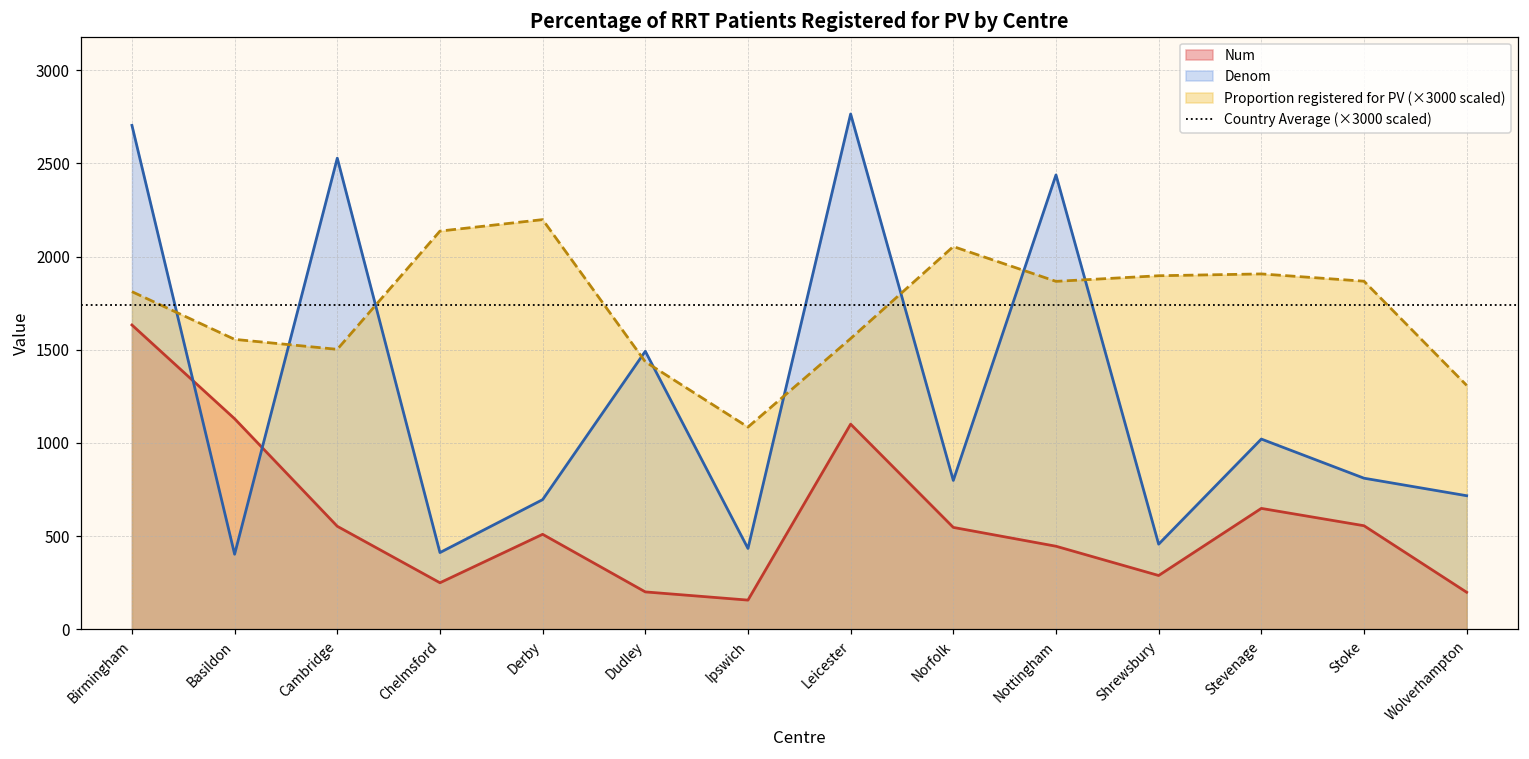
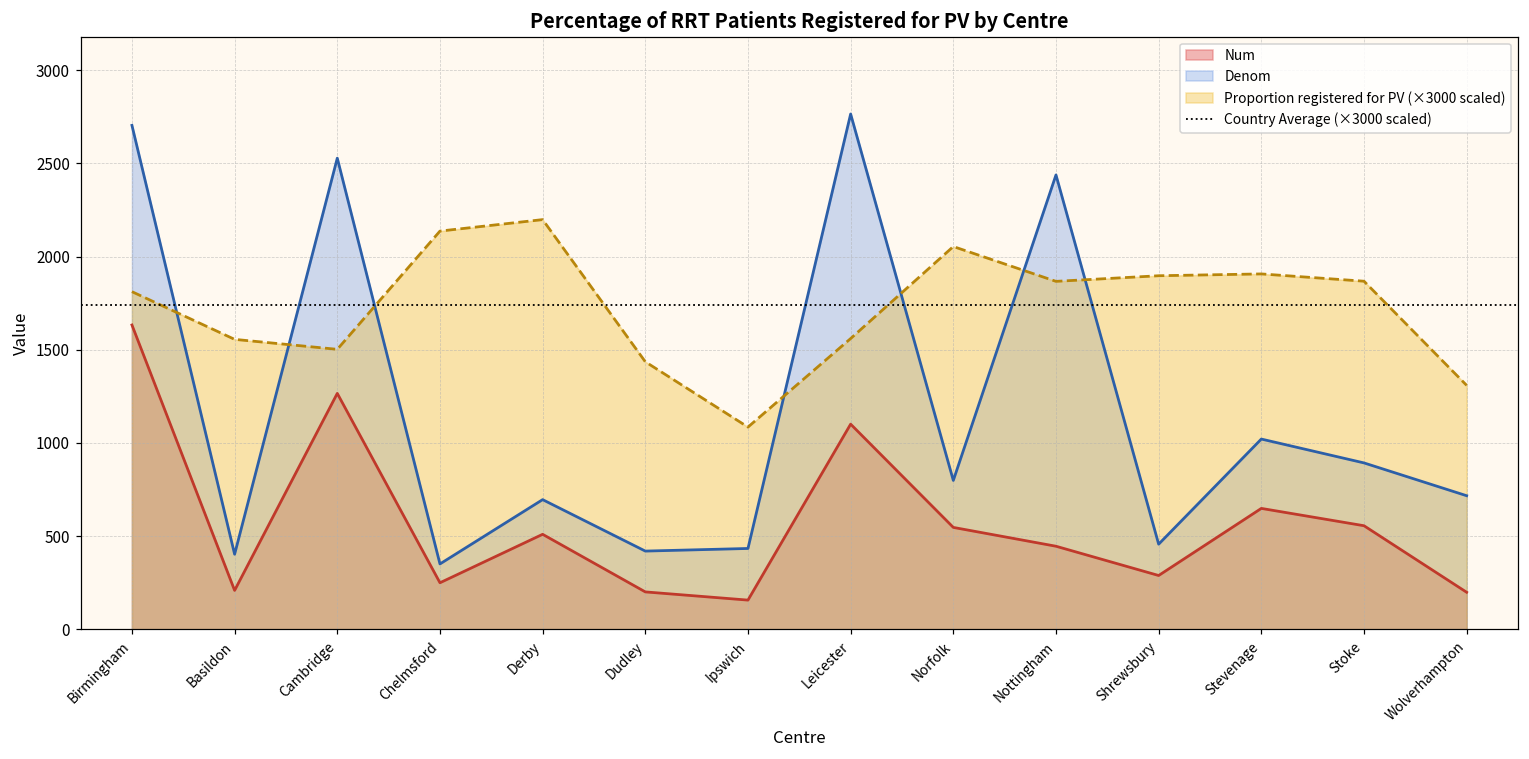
  {
    "Num": {
      "Birmingham": 1630,
-     "Basildon": 1130,
-     "Cambridge": 550,
+     "Basildon": 210,
+     "Cambridge": 1270,
      "Chelmsford": 250,
      "Derby": 510,
      "Dudley": 200,
      "Ipswich": 160,
      "Leicester": 1100,
      "Norfolk": 550,
      "Nottingham": 450,
      "Shrewsbury": 290,
      "Stevenage": 650,
      "Stoke": 560,
      "Wolverhampton": 200
    },
    "Denom": {
      "Birmingham": 2700,
      "Basildon": 400,
      "Cambridge": 2530,
-     "Chelmsford": 410,
+     "Chelmsford": 350,
      "Derby": 700,
-     "Dudley": 1490,
+     "Dudley": 420,
      "Ipswich": 430,
      "Leicester": 2770,
      "Norfolk": 800,
      "Nottingham": 2440,
      "Shrewsbury": 460,
      "Stevenage": 1020,
-     "Stoke": 810,
+     "Stoke": 890,
      "Wolverhampton": 720
    },
    "Proportion registered for PV (×3000 scaled)": {
      "Birmingham": 1810,
      "Basildon": 1560,
      "Cambridge": 1500,
      "Chelmsford": 2140,
      "Derby": 2200,
      "Dudley": 1440,
      "Ipswich": 1090,
      "Leicester": 1560,
      "Norfolk": 2050,
      "Nottingham": 1870,
      "Shrewsbury": 1900,
      "Stevenage": 1910,
      "Stoke": 1870,
      "Wolverhampton": 1310
    }
  }
